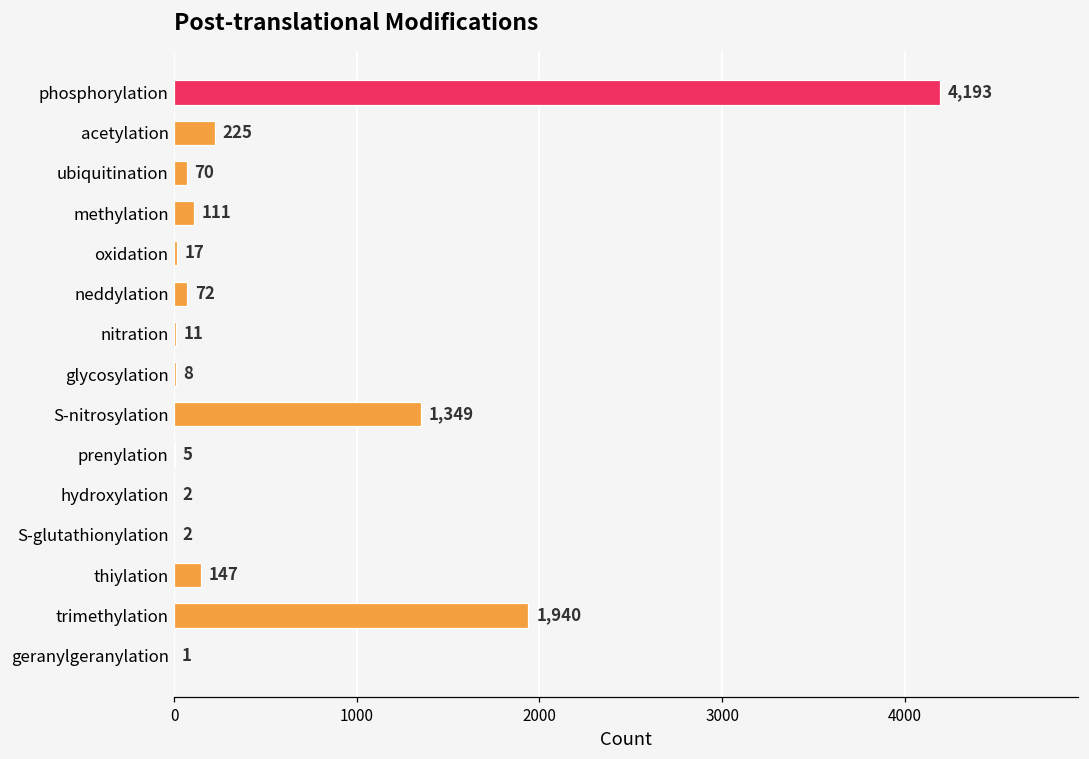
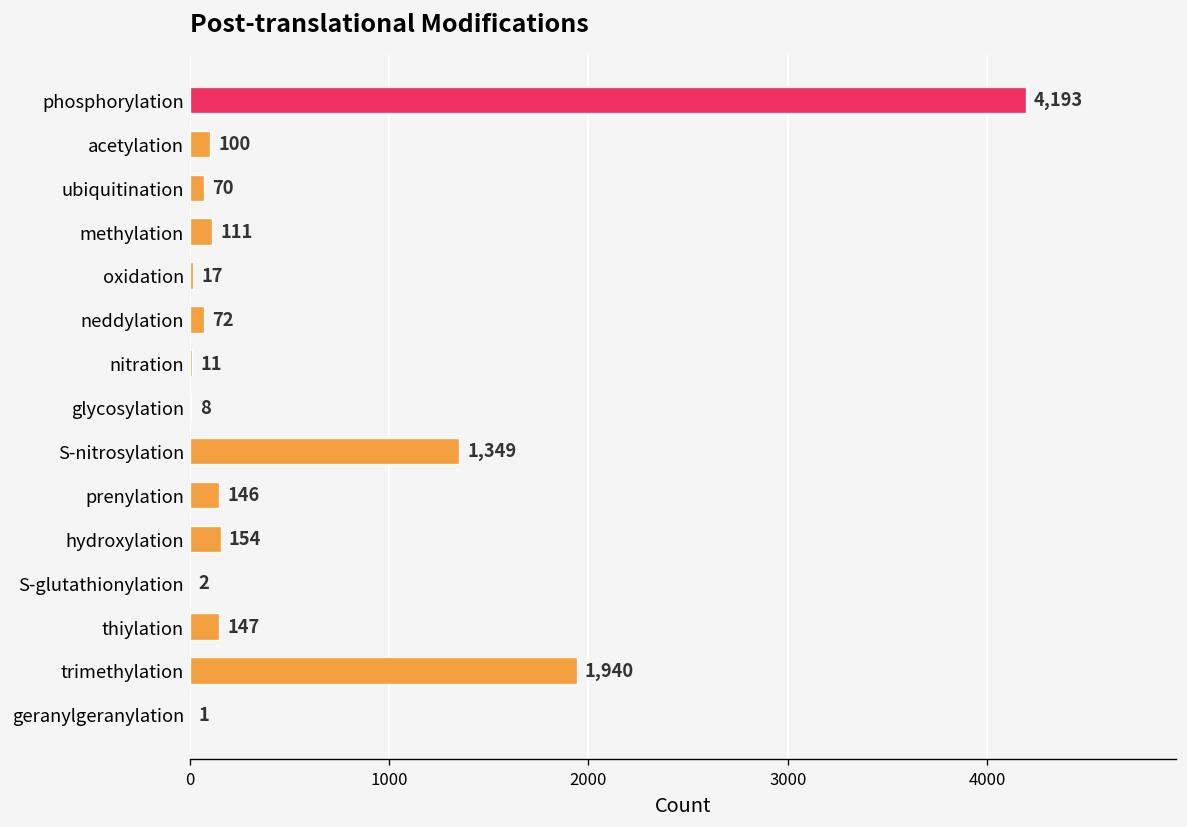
  {
    "phosphorylation": "4,193",
-   "acetylation": "225",
+   "acetylation": "100",
    "ubiquitination": "70",
    "methylation": "111",
    "oxidation": "17",
    "neddylation": "72",
    "nitration": "11",
    "glycosylation": "8",
    "S-nitrosylation": "1,349",
-   "prenylation": "5",
-   "hydroxylation": "2",
+   "prenylation": "146",
+   "hydroxylation": "154",
    "S-glutathionylation": "2",
    "thiylation": "147",
    "trimethylation": "1,940",
    "geranylgeranylation": "1"
  }
